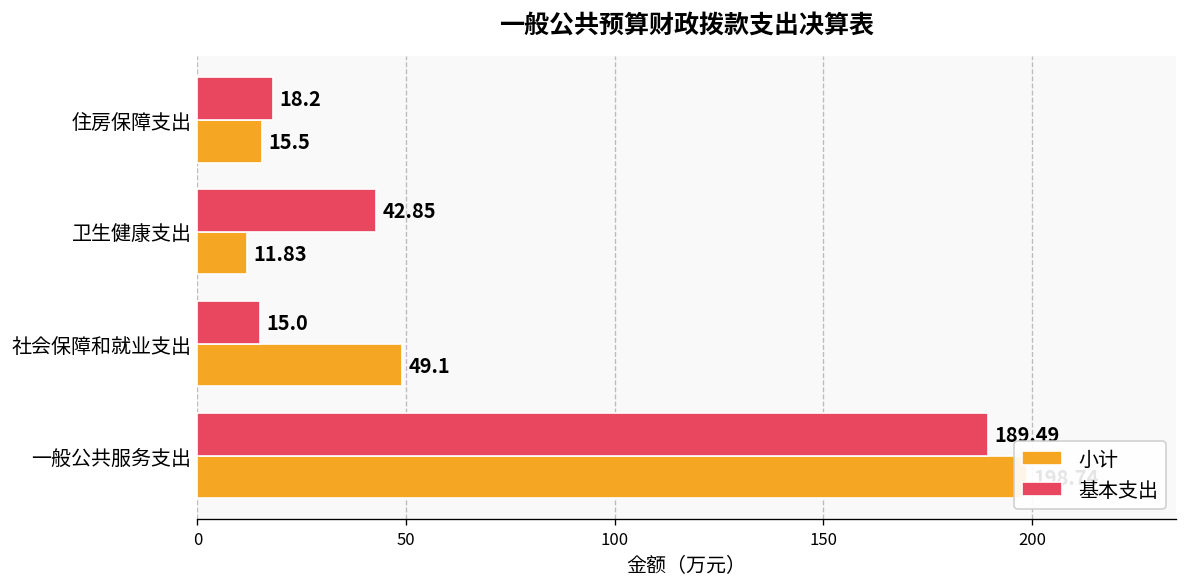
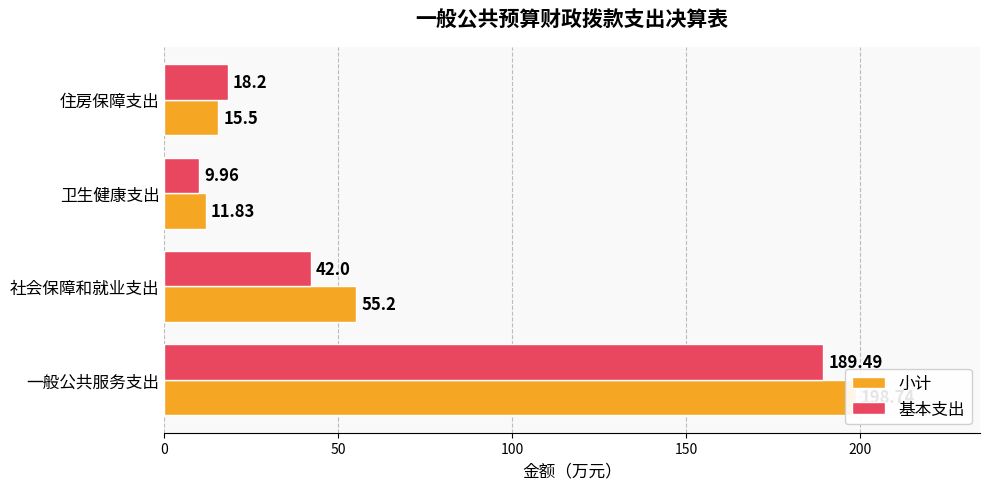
  {
    "小计": {
      "住房保障支出": 15.5,
      "卫生健康支出": 11.83,
-     "社会保障和就业支出": 49.1
+     "社会保障和就业支出": 55.2
    },
    "基本支出": {
      "住房保障支出": 18.2,
-     "卫生健康支出": 42.85,
-     "社会保障和就业支出": 15.0
+     "卫生健康支出": 9.96,
+     "社会保障和就业支出": 42.0
    }
  }
